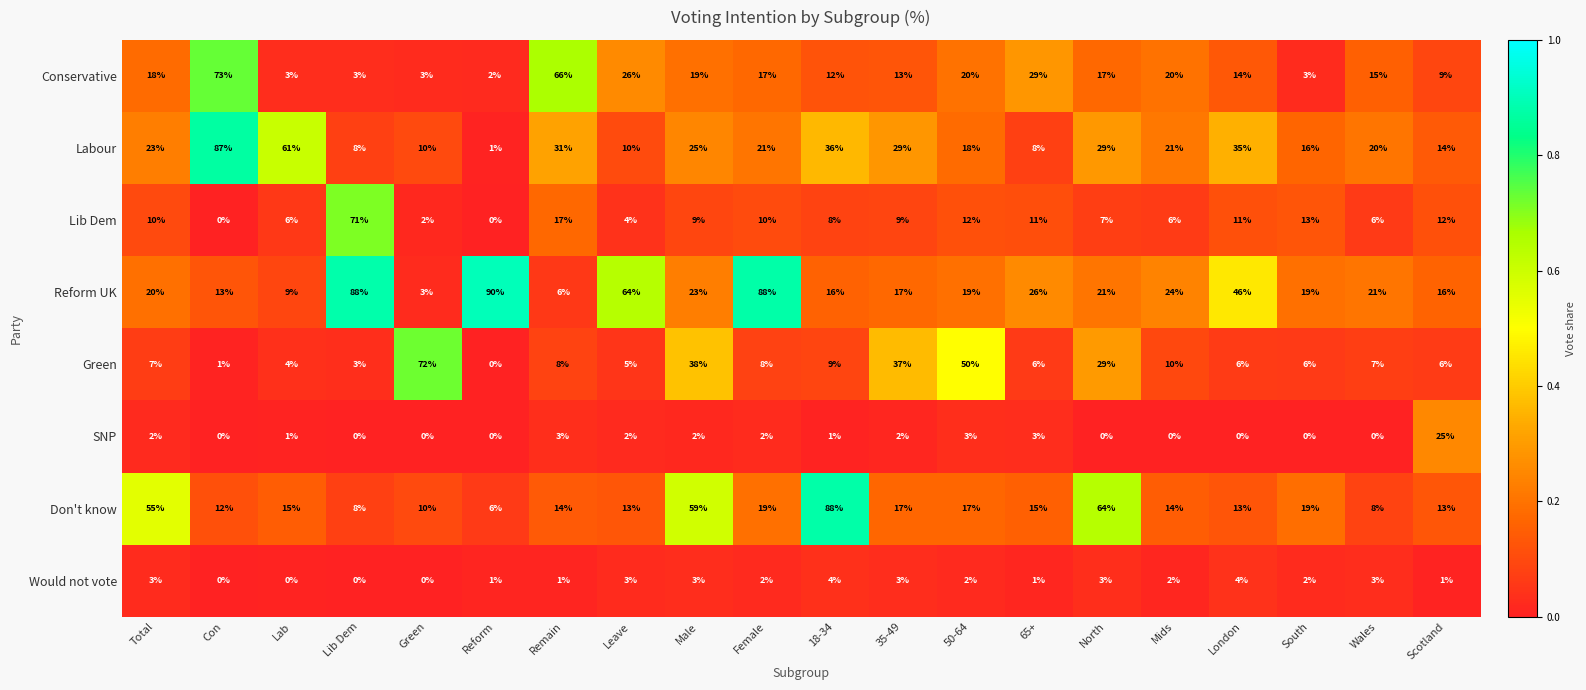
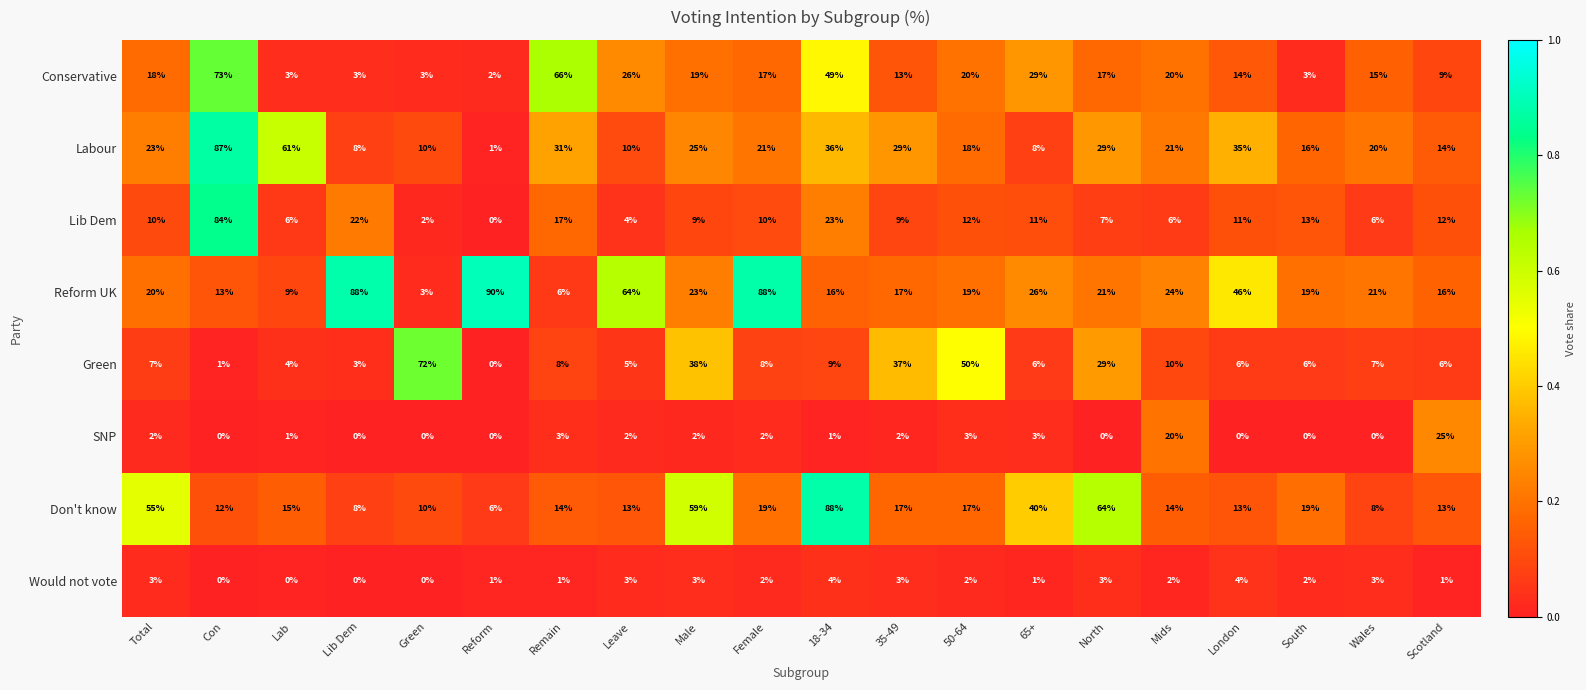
  {
    "Conservative": {
      "Total": "18%",
      "Con": "73%",
      "Lab": "3%",
      "Lib Dem": "3%",
      "Green": "3%",
      "Reform": "2%",
      "Remain": "66%",
      "Leave": "26%",
      "Male": "19%",
      "Female": "17%",
-     "18-34": "12%",
+     "18-34": "49%",
      "35-49": "13%",
      "50-64": "20%",
      "65+": "29%",
      "North": "17%",
      "Mids": "20%",
      "London": "14%",
      "South": "3%",
      "Wales": "15%",
      "Scotland": "9%"
    },
    "Labour": {
      "Total": "23%",
      "Con": "87%",
      "Lab": "61%",
      "Lib Dem": "8%",
      "Green": "10%",
      "Reform": "1%",
      "Remain": "31%",
      "Leave": "10%",
      "Male": "25%",
      "Female": "21%",
      "18-34": "36%",
      "35-49": "29%",
      "50-64": "18%",
      "65+": "8%",
      "North": "29%",
      "Mids": "21%",
      "London": "35%",
      "South": "16%",
      "Wales": "20%",
      "Scotland": "14%"
    },
    "Lib Dem": {
      "Total": "10%",
-     "Con": "0%",
+     "Con": "84%",
      "Lab": "6%",
-     "Lib Dem": "71%",
+     "Lib Dem": "22%",
      "Green": "2%",
      "Reform": "0%",
      "Remain": "17%",
      "Leave": "4%",
      "Male": "9%",
      "Female": "10%",
-     "18-34": "8%",
+     "18-34": "23%",
      "35-49": "9%",
      "50-64": "12%",
      "65+": "11%",
      "North": "7%",
      "Mids": "6%",
      "London": "11%",
      "South": "13%",
      "Wales": "6%",
      "Scotland": "12%"
    },
    "Reform UK": {
      "Total": "20%",
      "Con": "13%",
      "Lab": "9%",
      "Lib Dem": "88%",
      "Green": "3%",
      "Reform": "90%",
      "Remain": "6%",
      "Leave": "64%",
      "Male": "23%",
      "Female": "88%",
      "18-34": "16%",
      "35-49": "17%",
      "50-64": "19%",
      "65+": "26%",
      "North": "21%",
      "Mids": "24%",
      "London": "46%",
      "South": "19%",
      "Wales": "21%",
      "Scotland": "16%"
    },
    "Green": {
      "Total": "7%",
      "Con": "1%",
      "Lab": "4%",
      "Lib Dem": "3%",
      "Green": "72%",
      "Reform": "0%",
      "Remain": "8%",
      "Leave": "5%",
      "Male": "38%",
      "Female": "8%",
      "18-34": "9%",
      "35-49": "37%",
      "50-64": "50%",
      "65+": "6%",
      "North": "29%",
      "Mids": "10%",
      "London": "6%",
      "South": "6%",
      "Wales": "7%",
      "Scotland": "6%"
    },
    "SNP": {
      "Total": "2%",
      "Con": "0%",
      "Lab": "1%",
      "Lib Dem": "0%",
      "Green": "0%",
      "Reform": "0%",
      "Remain": "3%",
      "Leave": "2%",
      "Male": "2%",
      "Female": "2%",
      "18-34": "1%",
      "35-49": "2%",
      "50-64": "3%",
      "65+": "3%",
      "North": "0%",
-     "Mids": "0%",
+     "Mids": "20%",
      "London": "0%",
      "South": "0%",
      "Wales": "0%",
      "Scotland": "25%"
    },
    "Don't know": {
      "Total": "55%",
      "Con": "12%",
      "Lab": "15%",
      "Lib Dem": "8%",
      "Green": "10%",
      "Reform": "6%",
      "Remain": "14%",
      "Leave": "13%",
      "Male": "59%",
      "Female": "19%",
      "18-34": "88%",
      "35-49": "17%",
      "50-64": "17%",
-     "65+": "15%",
+     "65+": "40%",
      "North": "64%",
      "Mids": "14%",
      "London": "13%",
      "South": "19%",
      "Wales": "8%",
      "Scotland": "13%"
    },
    "Would not vote": {
      "Total": "3%",
      "Con": "0%",
      "Lab": "0%",
      "Lib Dem": "0%",
      "Green": "0%",
      "Reform": "1%",
      "Remain": "1%",
      "Leave": "3%",
      "Male": "3%",
      "Female": "2%",
      "18-34": "4%",
      "35-49": "3%",
      "50-64": "2%",
      "65+": "1%",
      "North": "3%",
      "Mids": "2%",
      "London": "4%",
      "South": "2%",
      "Wales": "3%",
      "Scotland": "1%"
    }
  }
